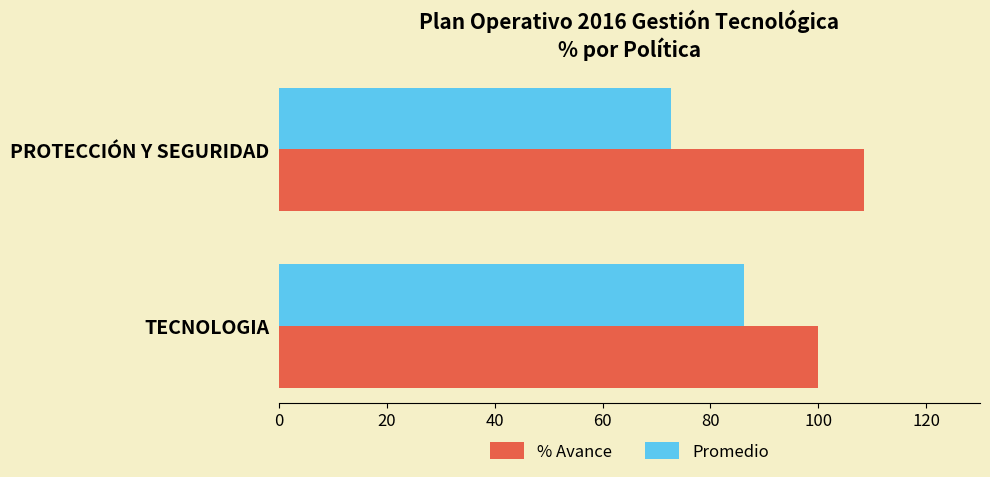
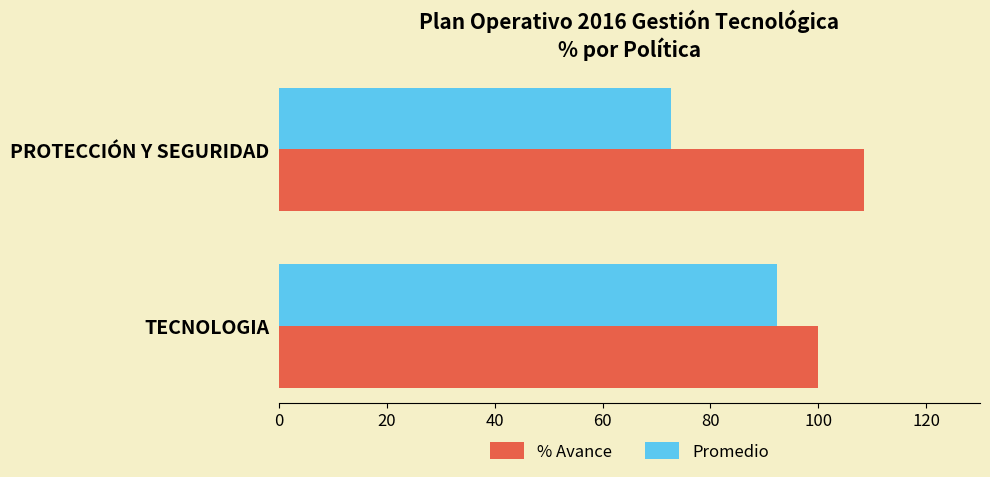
  {
    "% Avance": {
      "PROTECCIÓN Y SEGURIDAD": 109,
      "TECNOLOGIA": 100
    },
    "Promedio": {
      "PROTECCIÓN Y SEGURIDAD": 73,
-     "TECNOLOGIA": 86
+     "TECNOLOGIA": 92
    }
  }
